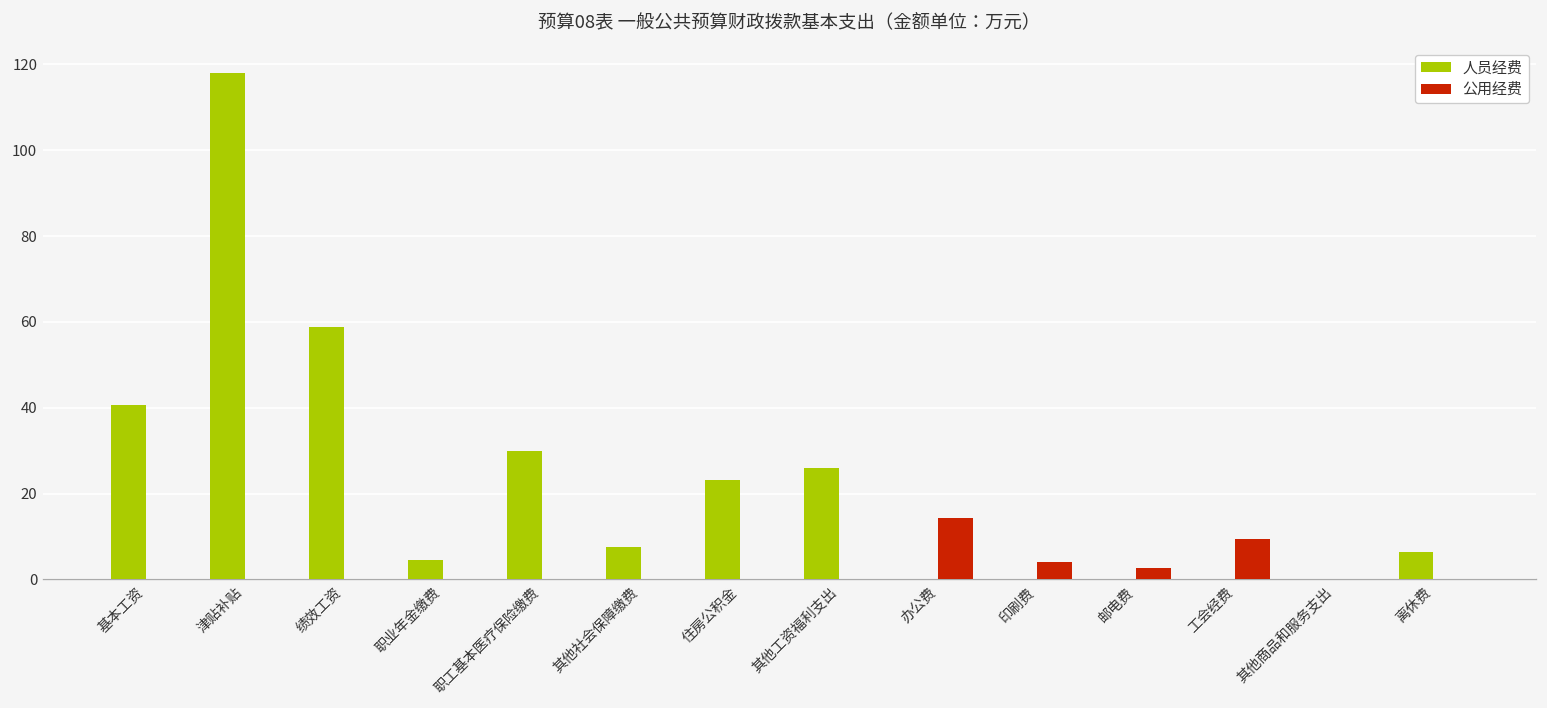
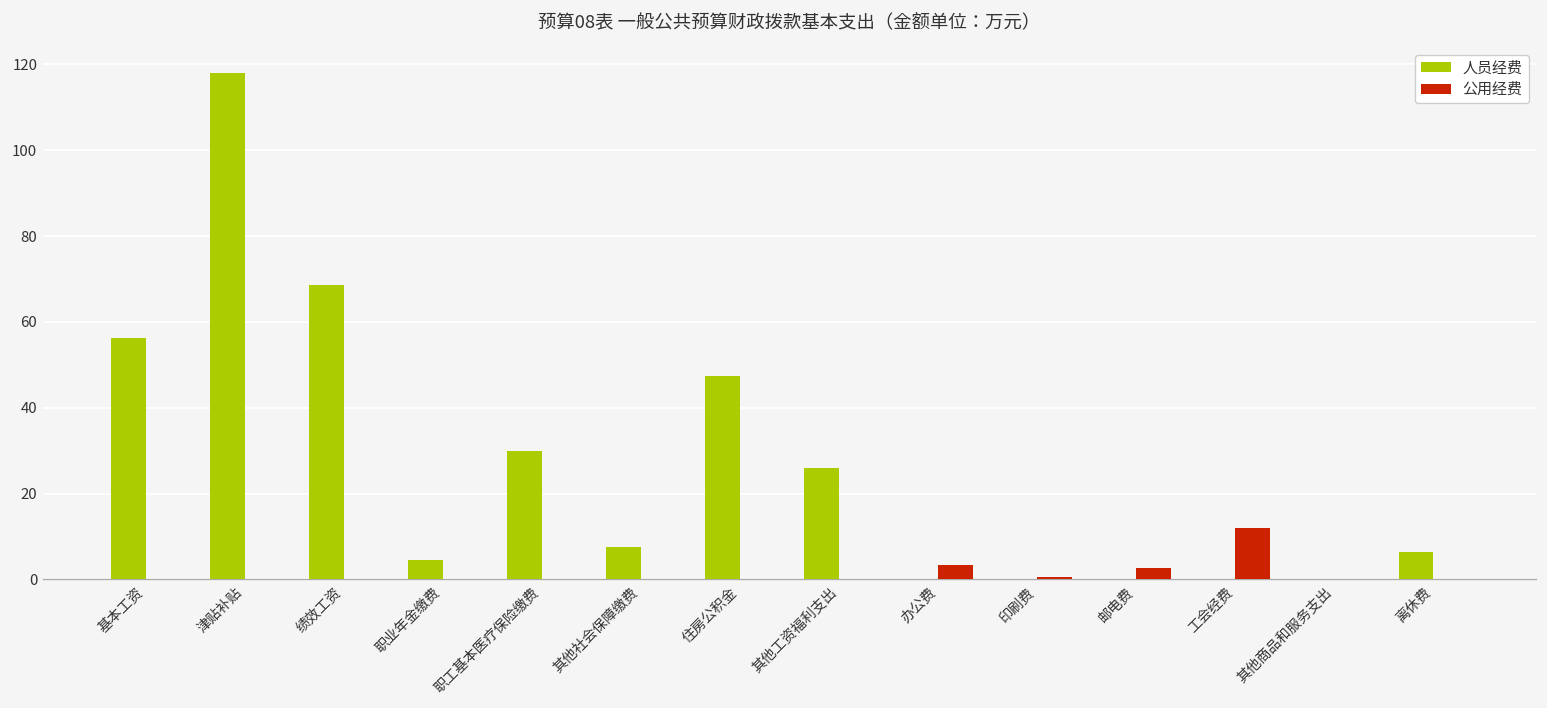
  {
    "人员经费": {
-     "基本工资": 41,
+     "基本工资": 56,
      "津贴补贴": 118,
-     "绩效工资": 59,
+     "绩效工资": 69,
      "职业年金缴费": 5,
      "职工基本医疗保险缴费": 30,
      "其他社会保障缴费": 8,
-     "住房公积金": 23,
+     "住房公积金": 47,
      "其他工资福利支出": 26,
      "办公费": 0,
      "印刷费": 0,
      "邮电费": 0,
      "工会经费": 0,
      "其他商品和服务支出": 0,
      "离休费": 6
    },
    "公用经费": {
      "基本工资": 0,
      "津贴补贴": 0,
      "绩效工资": 0,
      "职业年金缴费": 0,
      "职工基本医疗保险缴费": 0,
      "其他社会保障缴费": 0,
      "住房公积金": 0,
      "其他工资福利支出": 0,
-     "办公费": 14,
-     "印刷费": 4,
+     "办公费": 3,
+     "印刷费": 1,
      "邮电费": 3,
-     "工会经费": 9,
+     "工会经费": 12,
      "离休费": 0
    }
  }
